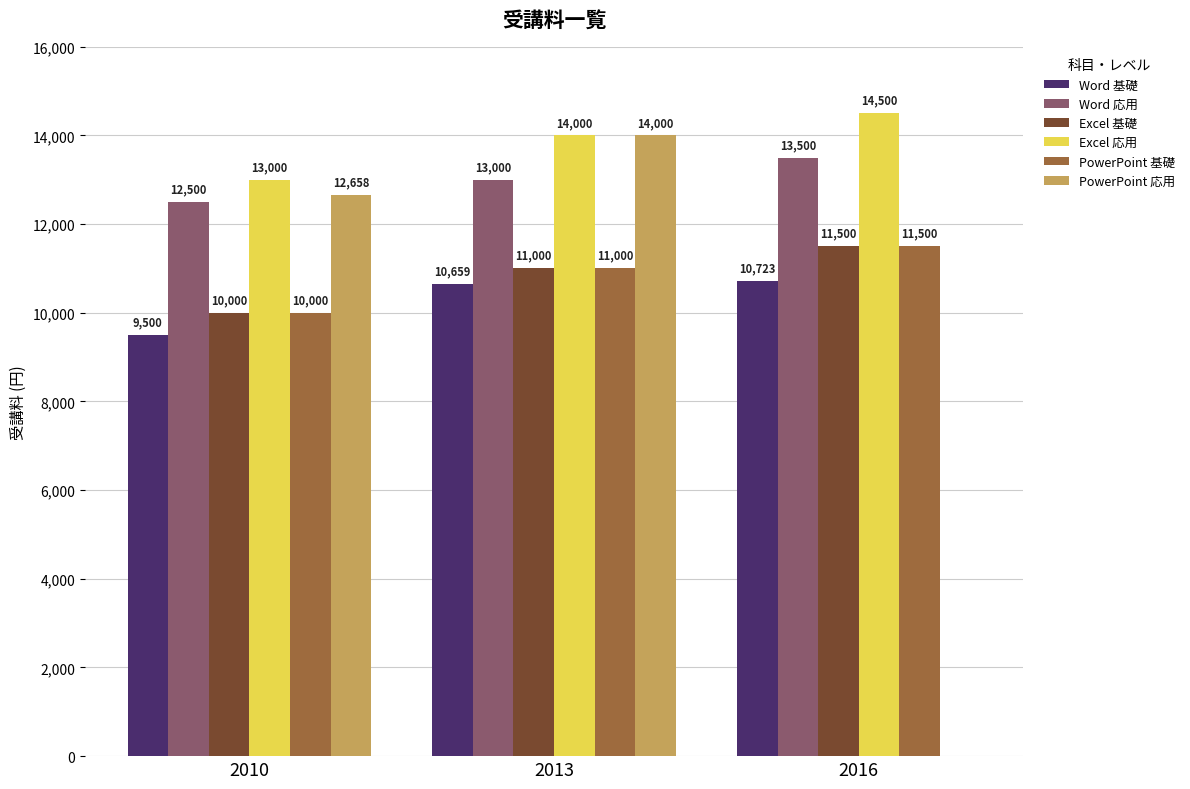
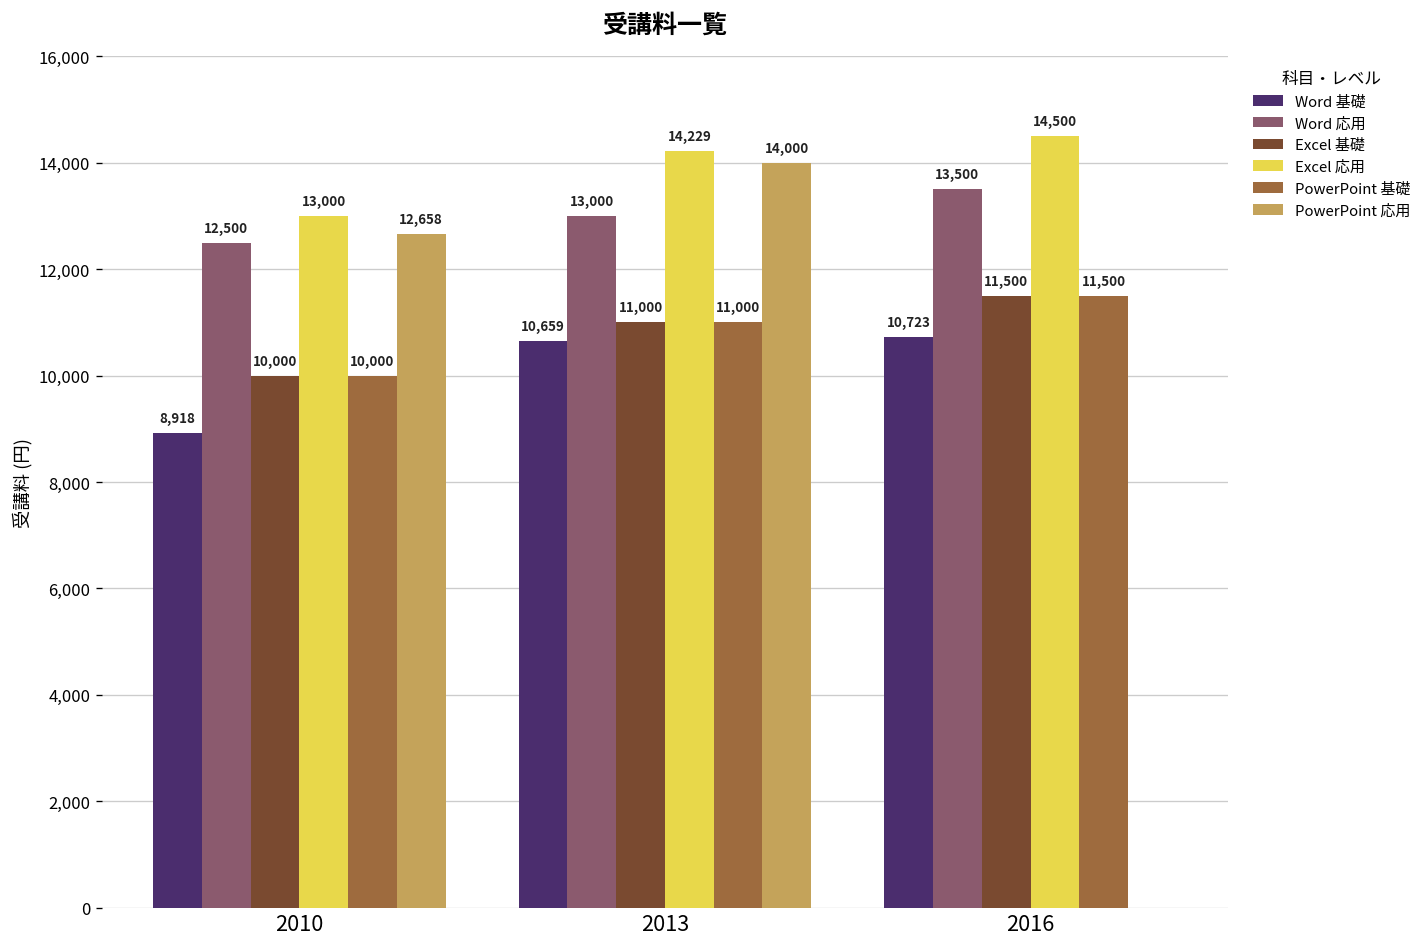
  {
    "Word 基礎": {
-     "2010": "9,500",
+     "2010": "8,918",
      "2013": "10,659",
      "2016": "10,723"
    },
    "Excel 応用": {
      "2010": "13,000",
-     "2013": "14,000",
+     "2013": "14,229",
      "2016": "14,500"
    },
    "PowerPoint 応用": {
      "2010": "12,658",
      "2013": "14,000"
    }
  }
